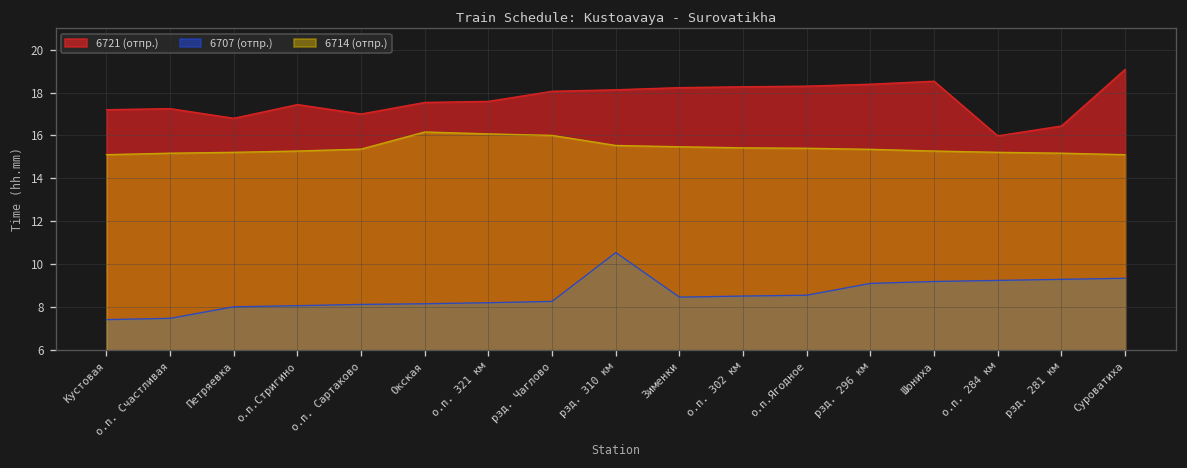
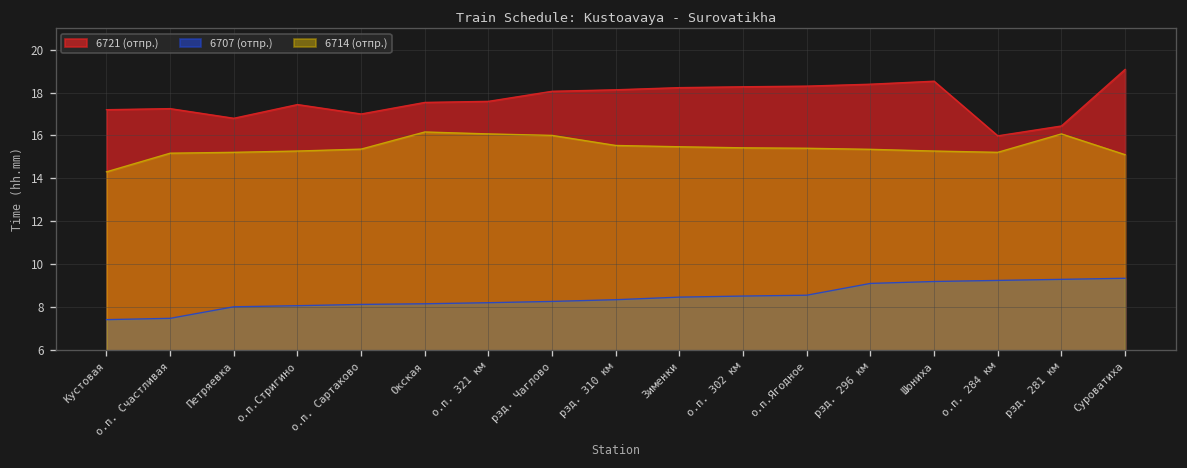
  {
    "6721 (отпр.)": {
      "Кустовая": 17.2,
      "о.п. Счастливая": 17.3,
      "Петряевка": 16.8,
      "о.п.Стригино": 17.4,
      "о.п. Сартаково": 17.0,
      "Окская": 17.5,
      "о.п. 321 км": 17.6,
      "рзд. Чаглово": 18.1,
      "рзд. 310 км": 18.1,
      "Зименки": 18.2,
      "о.п. 302 км": 18.3,
      "о.п.Ягодное": 18.3,
      "рзд. 296 км": 18.4,
      "Шониха": 18.5,
      "о.п. 284 км": 16.0,
      "рзд. 281 км": 16.4,
      "Суроватиха": 19.1
    },
    "6707 (отпр.)": {
      "Кустовая": 7.4,
      "о.п. Счастливая": 7.5,
      "Петряевка": 8.0,
      "о.п.Стригино": 8.1,
      "о.п. Сартаково": 8.1,
      "Окская": 8.1,
      "о.п. 321 км": 8.2,
      "рзд. Чаглово": 8.3,
-     "рзд. 310 км": 10.5,
+     "рзд. 310 км": 8.3,
      "Зименки": 8.5,
      "о.п. 302 км": 8.5,
      "о.п.Ягодное": 8.5,
      "рзд. 296 км": 9.1,
      "Шониха": 9.2,
      "о.п. 284 км": 9.2,
      "рзд. 281 км": 9.3,
      "Суроватиха": 9.3
    },
    "6714 (отпр.)": {
-     "Кустовая": 15.1,
+     "Кустовая": 14.3,
      "о.п. Счастливая": 15.2,
      "Петряевка": 15.2,
      "о.п.Стригино": 15.3,
      "о.п. Сартаково": 15.4,
      "Окская": 16.2,
      "о.п. 321 км": 16.1,
      "рзд. Чаглово": 16.0,
      "рзд. 310 км": 15.5,
      "Зименки": 15.5,
      "о.п. 302 км": 15.4,
      "о.п.Ягодное": 15.4,
      "рзд. 296 км": 15.4,
      "Шониха": 15.3,
      "о.п. 284 км": 15.2,
-     "рзд. 281 км": 15.2,
+     "рзд. 281 км": 16.1,
      "Суроватиха": 15.1
    }
  }
